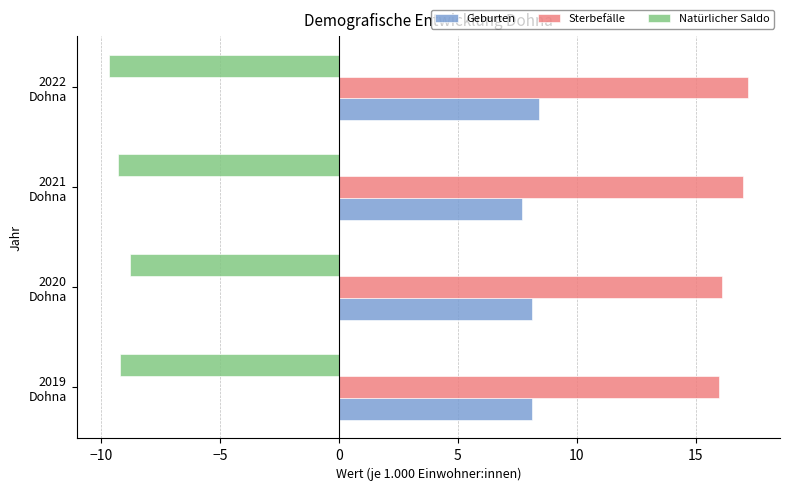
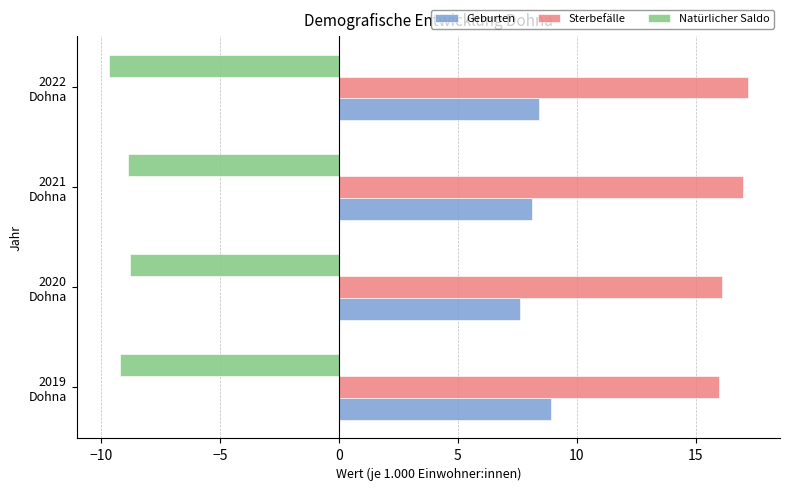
  {
    "Geburten": {
      "2022 Dohna": 8.4,
-     "2021 Dohna": 7.7,
-     "2020 Dohna": 8.1,
-     "2019 Dohna": 8.1
+     "2021 Dohna": 8.1,
+     "2020 Dohna": 7.6,
+     "2019 Dohna": 8.9
    },
    "Sterbefälle": {
      "2022 Dohna": 17.2,
      "2021 Dohna": 17.0,
      "2020 Dohna": 16.1,
      "2019 Dohna": 16.0
    },
    "Natürlicher Saldo": {
      "2022 Dohna": -9.7,
-     "2021 Dohna": -9.3,
+     "2021 Dohna": -8.9,
      "2020 Dohna": -8.8,
      "2019 Dohna": -9.2
    }
  }
